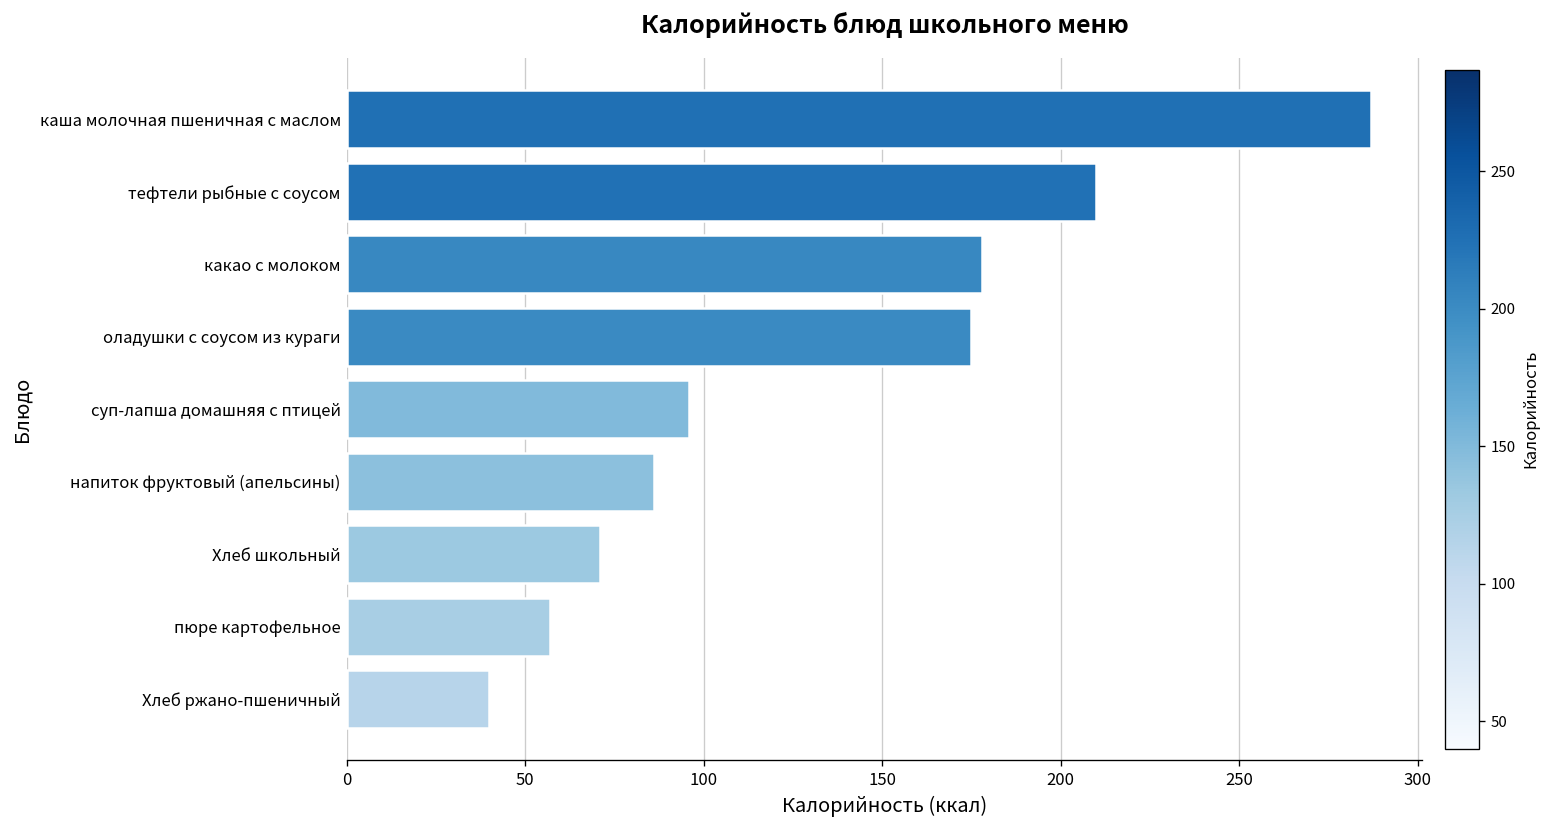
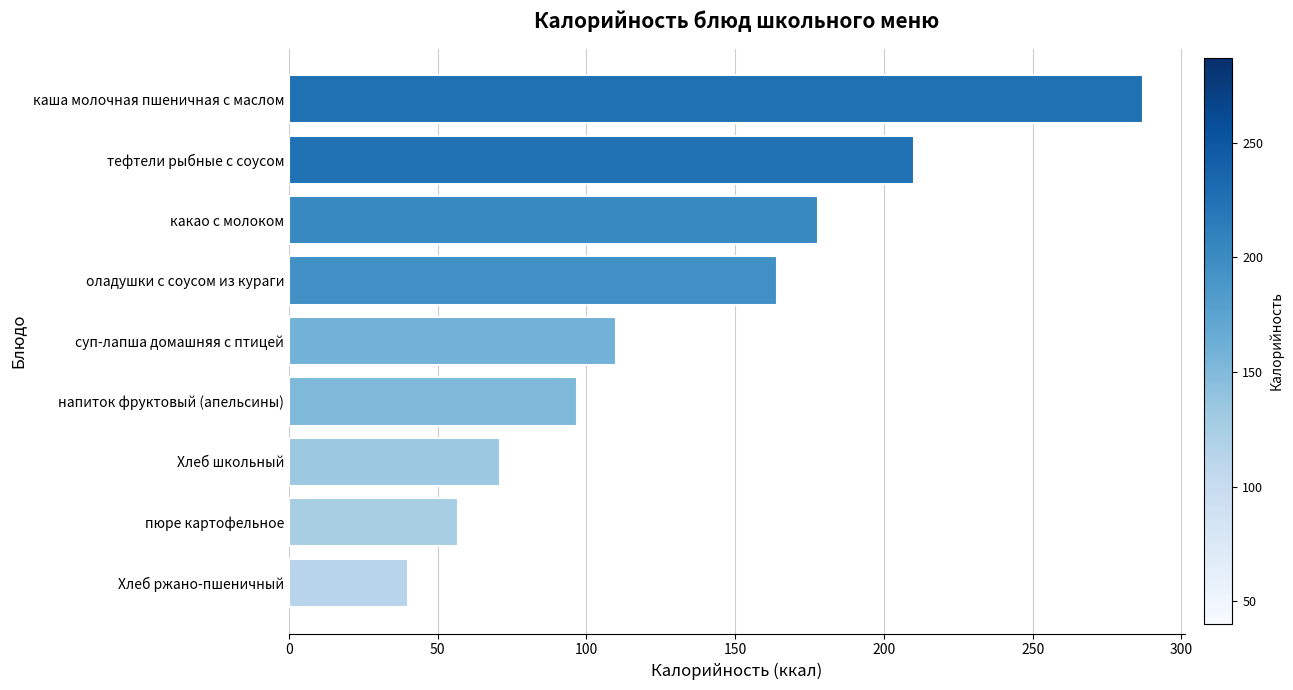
  {
    "каша молочная пшеничная с маслом": 287,
    "тефтели рыбные с соусом": 210,
    "какао с молоком": 178,
-   "оладушки с соусом из кураги": 175,
-   "суп-лапша домашняя с птицей": 96,
-   "напиток фруктовый (апельсины)": 86,
+   "оладушки с соусом из кураги": 164,
+   "суп-лапша домашняя с птицей": 110,
+   "напиток фруктовый (апельсины)": 97,
    "Хлеб школьный": 71,
    "пюре картофельное": 57,
    "Хлеб ржано-пшеничный": 40
  }
